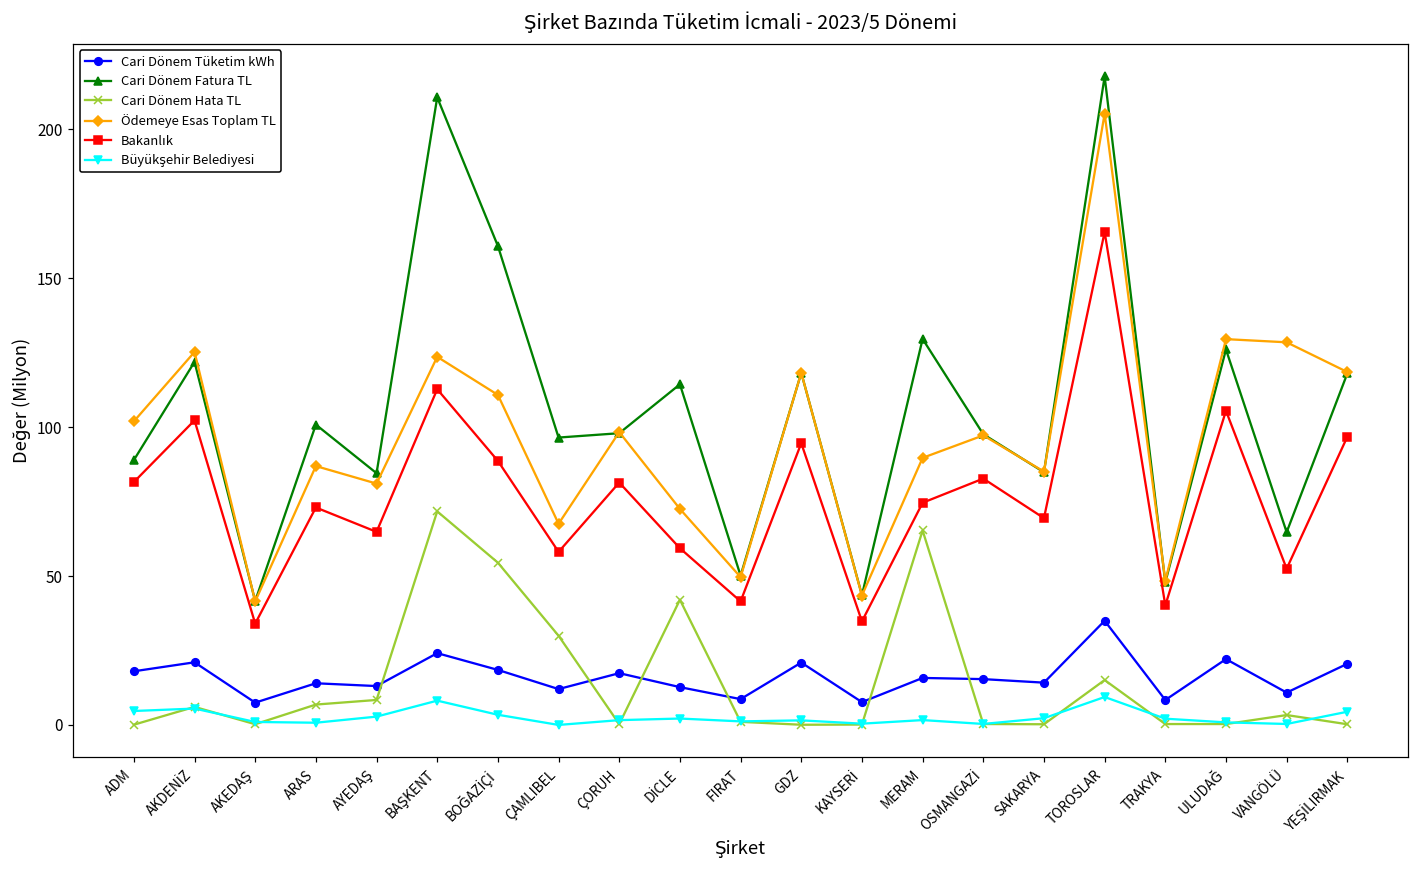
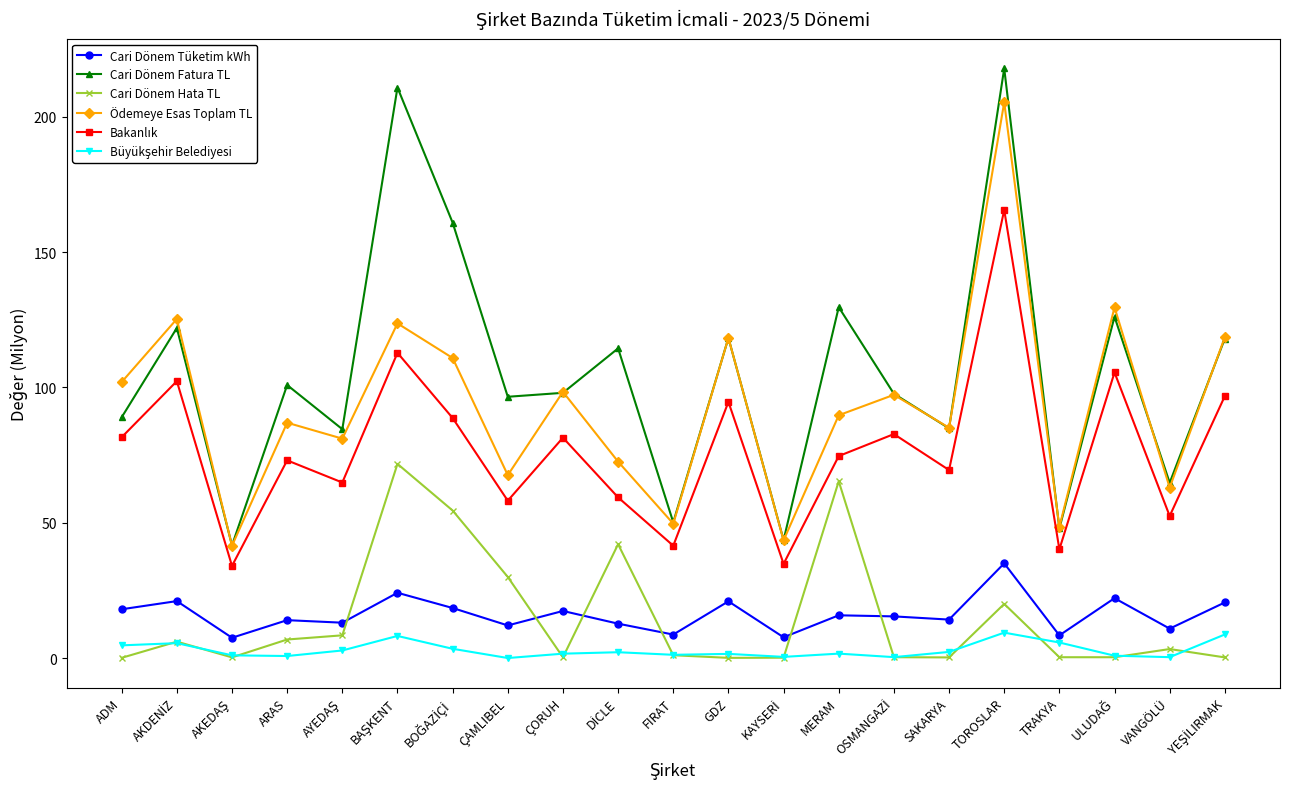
  {
    "Cari Dönem Tüketim kWh": {
      "ADM": 18,
      "AKDENİZ": 21,
      "AKEDAŞ": 7,
      "ARAS": 14,
      "AYEDAŞ": 13,
      "BAŞKENT": 24,
      "BOĞAZİÇİ": 18,
      "ÇAMLIBEL": 12,
      "ÇORUH": 17,
      "DİCLE": 13,
      "FIRAT": 9,
      "GDZ": 21,
      "KAYSERİ": 8,
      "MERAM": 16,
      "OSMANGAZİ": 15,
      "SAKARYA": 14,
      "TOROSLAR": 35,
      "TRAKYA": 8,
      "ULUDAĞ": 22,
      "VANGÖLÜ": 11,
      "YEŞİLIRMAK": 21
    },
    "Cari Dönem Fatura TL": {
      "ADM": 89,
      "AKDENİZ": 122,
      "ARAS": 101,
      "AYEDAŞ": 85,
      "BAŞKENT": 211,
      "BOĞAZİÇİ": 161,
      "ÇAMLIBEL": 97,
      "DİCLE": 114,
      "MERAM": 130,
      "TOROSLAR": 218,
      "ULUDAĞ": 126,
      "VANGÖLÜ": 65
    },
    "Cari Dönem Hata TL": {
      "ADM": 0,
      "ARAS": 7,
      "AYEDAŞ": 8,
      "BAŞKENT": 72,
      "BOĞAZİÇİ": 54,
      "ÇAMLIBEL": 30,
      "ÇORUH": 0,
      "DİCLE": 42,
      "GDZ": 0,
      "MERAM": 65,
      "SAKARYA": 0,
-     "TOROSLAR": 15,
+     "TOROSLAR": 20,
      "TRAKYA": 0,
      "VANGÖLÜ": 3,
      "YEŞİLIRMAK": 0
    },
    "Ödemeye Esas Toplam TL": {
      "ADM": 102,
      "AKDENİZ": 125,
      "ARAS": 87,
      "AYEDAŞ": 81,
      "BAŞKENT": 124,
      "BOĞAZİÇİ": 111,
      "ÇAMLIBEL": 68,
      "DİCLE": 73,
      "MERAM": 90,
      "TOROSLAR": 205,
      "ULUDAĞ": 130,
-     "VANGÖLÜ": 129
+     "VANGÖLÜ": 63
    },
    "Bakanlık": {
      "ADM": 82,
      "AKDENİZ": 102,
      "AKEDAŞ": 34,
      "ARAS": 73,
      "AYEDAŞ": 65,
      "BAŞKENT": 113,
      "BOĞAZİÇİ": 89,
      "ÇAMLIBEL": 58,
      "ÇORUH": 81,
      "DİCLE": 59,
      "FIRAT": 41,
      "GDZ": 95,
      "KAYSERİ": 35,
      "MERAM": 75,
      "OSMANGAZİ": 83,
      "SAKARYA": 69,
      "TOROSLAR": 166,
      "TRAKYA": 40,
      "ULUDAĞ": 106,
      "VANGÖLÜ": 52,
      "YEŞİLIRMAK": 97
    },
    "Büyükşehir Belediyesi": {
      "ADM": 5,
      "ARAS": 1,
      "AYEDAŞ": 3,
      "BAŞKENT": 8,
      "BOĞAZİÇİ": 3,
      "ÇAMLIBEL": 0,
      "ÇORUH": 2,
      "DİCLE": 2,
      "GDZ": 2,
      "MERAM": 2,
      "SAKARYA": 2,
      "TOROSLAR": 9,
-     "TRAKYA": 2,
+     "TRAKYA": 6,
      "VANGÖLÜ": 0,
-     "YEŞİLIRMAK": 4
+     "YEŞİLIRMAK": 9
    }
  }
